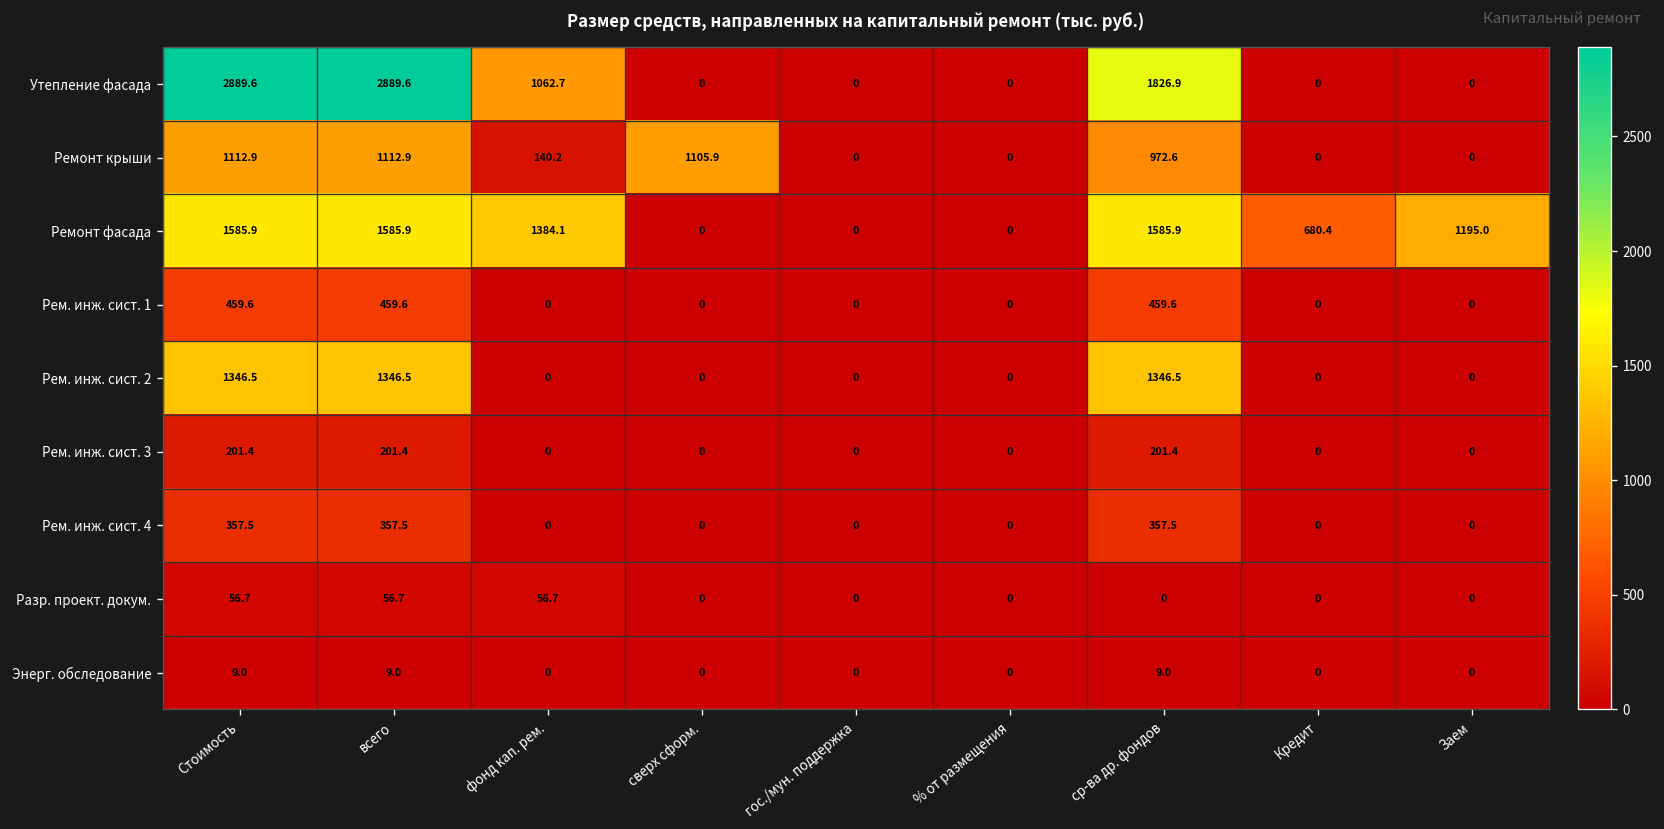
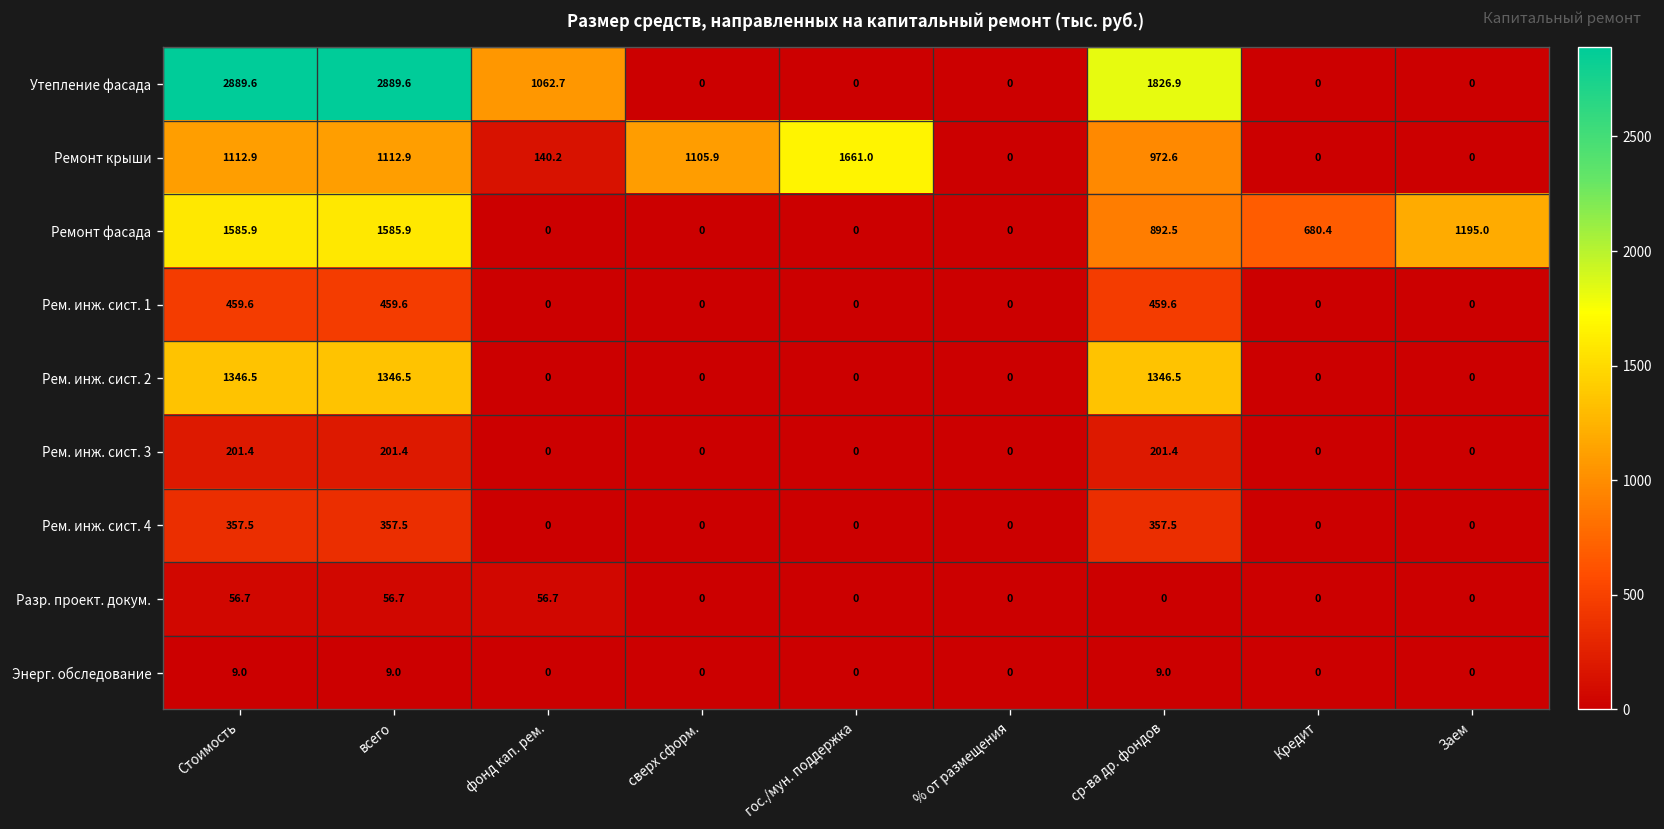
  {
    "Утепление фасада": {
      "Стоимость": 2889.6,
      "всего": 2889.6,
      "фонд кап. рем.": 1062.7,
      "сверх сформ.": 0,
      "гос./мун. поддержка": 0,
      "% от размещения": 0,
      "ср-ва др. фондов": 1826.9,
      "Кредит": 0,
      "Заем": 0
    },
    "Ремонт крыши": {
      "Стоимость": 1112.9,
      "всего": 1112.9,
      "фонд кап. рем.": 140.2,
      "сверх сформ.": 1105.9,
-     "гос./мун. поддержка": 0,
+     "гос./мун. поддержка": 1661.0,
      "% от размещения": 0,
      "ср-ва др. фондов": 972.6,
      "Кредит": 0,
      "Заем": 0
    },
    "Ремонт фасада": {
      "Стоимость": 1585.9,
      "всего": 1585.9,
-     "фонд кап. рем.": 1384.1,
+     "фонд кап. рем.": 0,
      "сверх сформ.": 0,
      "гос./мун. поддержка": 0,
      "% от размещения": 0,
-     "ср-ва др. фондов": 1585.9,
+     "ср-ва др. фондов": 892.5,
      "Кредит": 680.4,
      "Заем": 1195.0
    },
    "Рем. инж. сист. 1": {
      "Стоимость": 459.6,
      "всего": 459.6,
      "фонд кап. рем.": 0,
      "сверх сформ.": 0,
      "гос./мун. поддержка": 0,
      "% от размещения": 0,
      "ср-ва др. фондов": 459.6,
      "Кредит": 0,
      "Заем": 0
    },
    "Рем. инж. сист. 2": {
      "Стоимость": 1346.5,
      "всего": 1346.5,
      "фонд кап. рем.": 0,
      "сверх сформ.": 0,
      "гос./мун. поддержка": 0,
      "% от размещения": 0,
      "ср-ва др. фондов": 1346.5,
      "Кредит": 0,
      "Заем": 0
    },
    "Рем. инж. сист. 3": {
      "Стоимость": 201.4,
      "всего": 201.4,
      "фонд кап. рем.": 0,
      "сверх сформ.": 0,
      "гос./мун. поддержка": 0,
      "% от размещения": 0,
      "ср-ва др. фондов": 201.4,
      "Кредит": 0,
      "Заем": 0
    },
    "Рем. инж. сист. 4": {
      "Стоимость": 357.5,
      "всего": 357.5,
      "фонд кап. рем.": 0,
      "сверх сформ.": 0,
      "гос./мун. поддержка": 0,
      "% от размещения": 0,
      "ср-ва др. фондов": 357.5,
      "Кредит": 0,
      "Заем": 0
    },
    "Разр. проект. докум.": {
      "Стоимость": 56.7,
      "всего": 56.7,
      "фонд кап. рем.": 56.7,
      "сверх сформ.": 0,
      "гос./мун. поддержка": 0,
      "% от размещения": 0,
      "ср-ва др. фондов": 0,
      "Кредит": 0,
      "Заем": 0
    },
    "Энерг. обследование": {
      "Стоимость": 9.0,
      "всего": 9.0,
      "фонд кап. рем.": 0,
      "сверх сформ.": 0,
      "гос./мун. поддержка": 0,
      "% от размещения": 0,
      "ср-ва др. фондов": 9.0,
      "Кредит": 0,
      "Заем": 0
    }
  }
